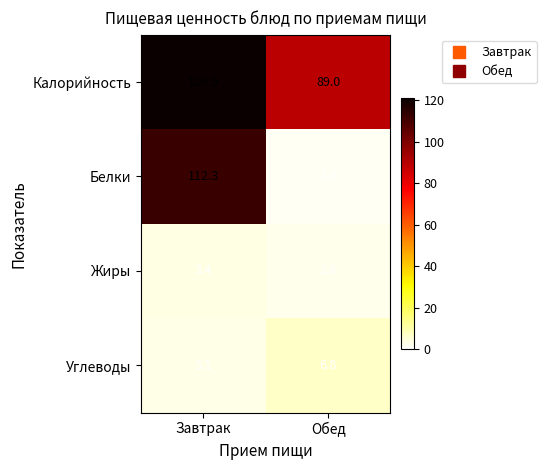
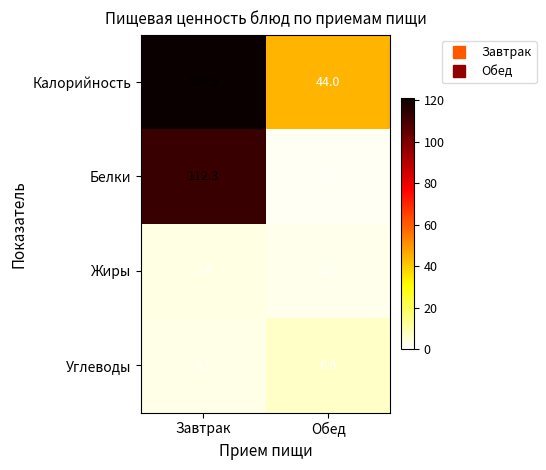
  {
    "Калорийность": {
-     "Обед": 89.0
+     "Обед": 44.0
    },
    "Белки": {
      "Завтрак": 112.3
    },
    "Углеводы": {
      "Обед": 6.8
    }
  }
